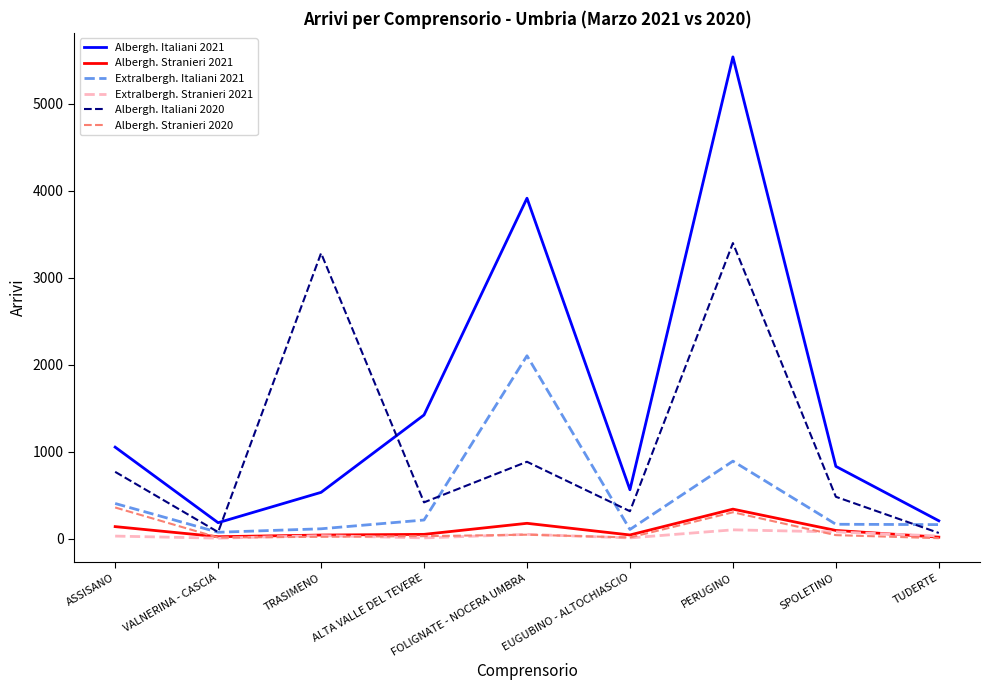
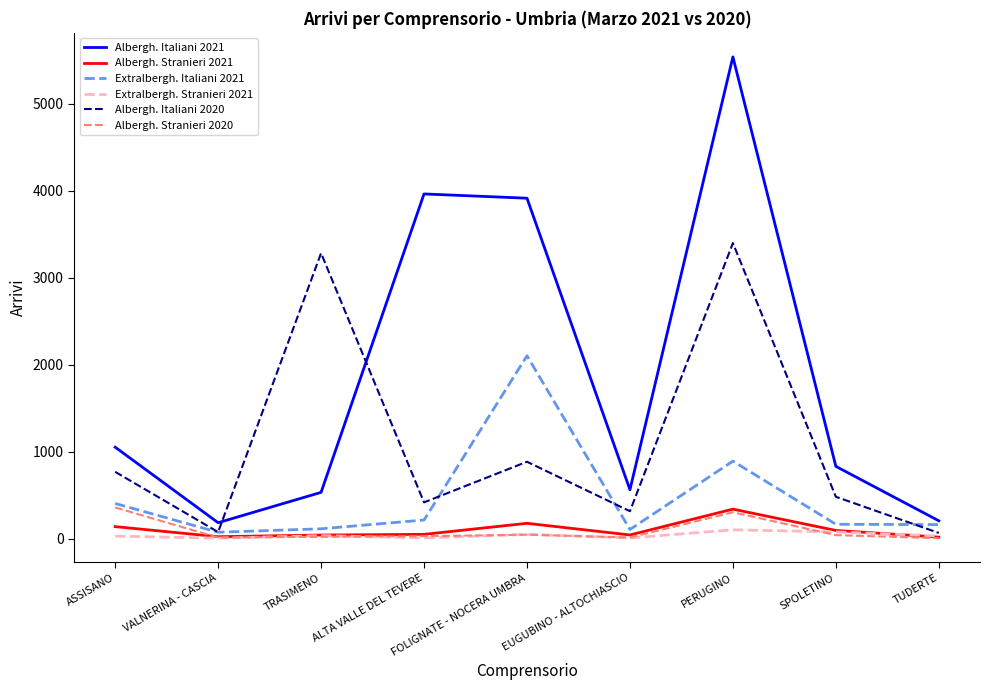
  {
    "Albergh. Italiani 2021": {
      "ASSISANO": 1100,
      "VALNERINA - CASCIA": 200,
      "TRASIMENO": 500,
-     "ALTA VALLE DEL TEVERE": 1400,
+     "ALTA VALLE DEL TEVERE": 4000,
      "FOLIGNATE - NOCERA UMBRA": 3900,
      "EUGUBINO - ALTOCHIASCIO": 600,
      "PERUGINO": 5500,
      "SPOLETINO": 800,
      "TUDERTE": 200
    },
    "Albergh. Stranieri 2021": {
      "ASSISANO": 100,
      "FOLIGNATE - NOCERA UMBRA": 200,
      "PERUGINO": 300
    },
    "Extralbergh. Italiani 2021": {
      "ASSISANO": 400,
      "TRASIMENO": 100,
      "ALTA VALLE DEL TEVERE": 200,
      "FOLIGNATE - NOCERA UMBRA": 2100,
      "EUGUBINO - ALTOCHIASCIO": 100,
      "PERUGINO": 900,
      "SPOLETINO": 200,
      "TUDERTE": 200
    },
    "Extralbergh. Stranieri 2021": {
      "ASSISANO": 0,
      "PERUGINO": 100
    },
    "Albergh. Italiani 2020": {
      "ASSISANO": 800,
      "TRASIMENO": 3300,
      "ALTA VALLE DEL TEVERE": 400,
      "FOLIGNATE - NOCERA UMBRA": 900,
      "EUGUBINO - ALTOCHIASCIO": 300,
      "PERUGINO": 3400,
      "SPOLETINO": 500,
      "TUDERTE": 100
    },
    "Albergh. Stranieri 2020": {
      "ASSISANO": 400,
      "PERUGINO": 300,
      "SPOLETINO": 0
    }
  }
